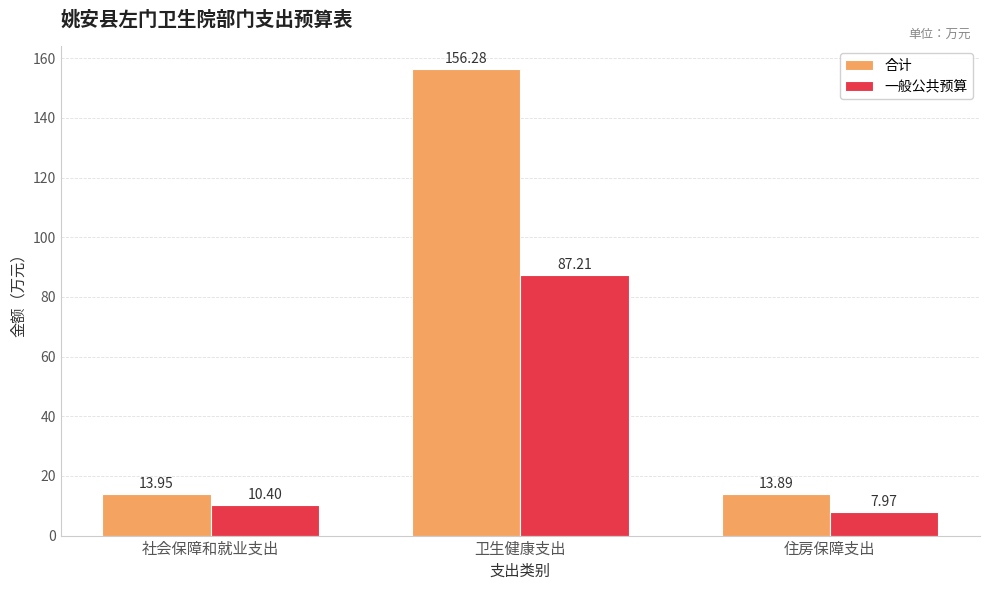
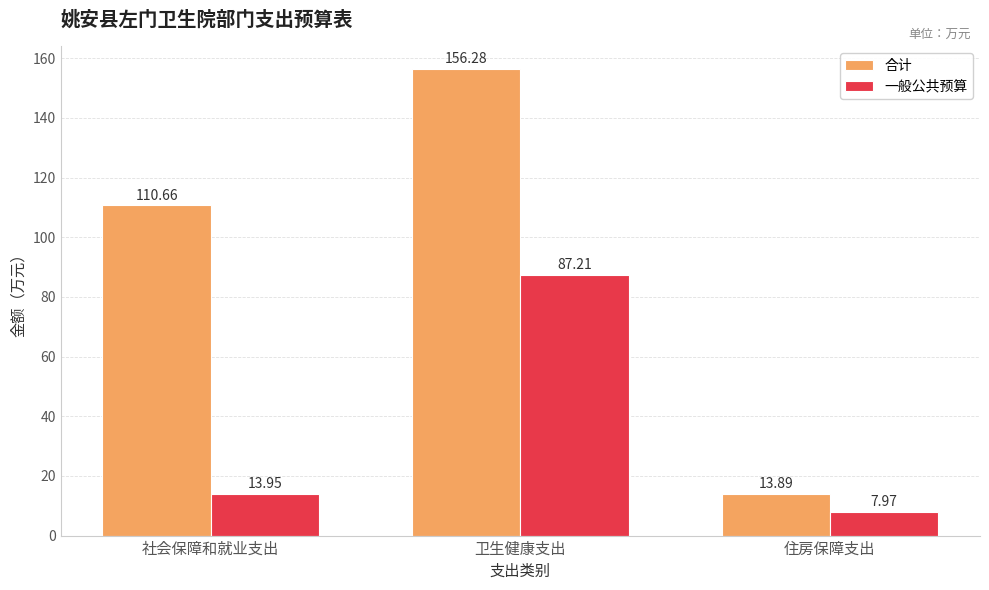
  {
    "合计": {
-     "社会保障和就业支出": 13.95,
+     "社会保障和就业支出": 110.66,
      "卫生健康支出": 156.28,
      "住房保障支出": 13.89
    },
    "一般公共预算": {
-     "社会保障和就业支出": 10.40,
+     "社会保障和就业支出": 13.95,
      "卫生健康支出": 87.21,
      "住房保障支出": 7.97
    }
  }
